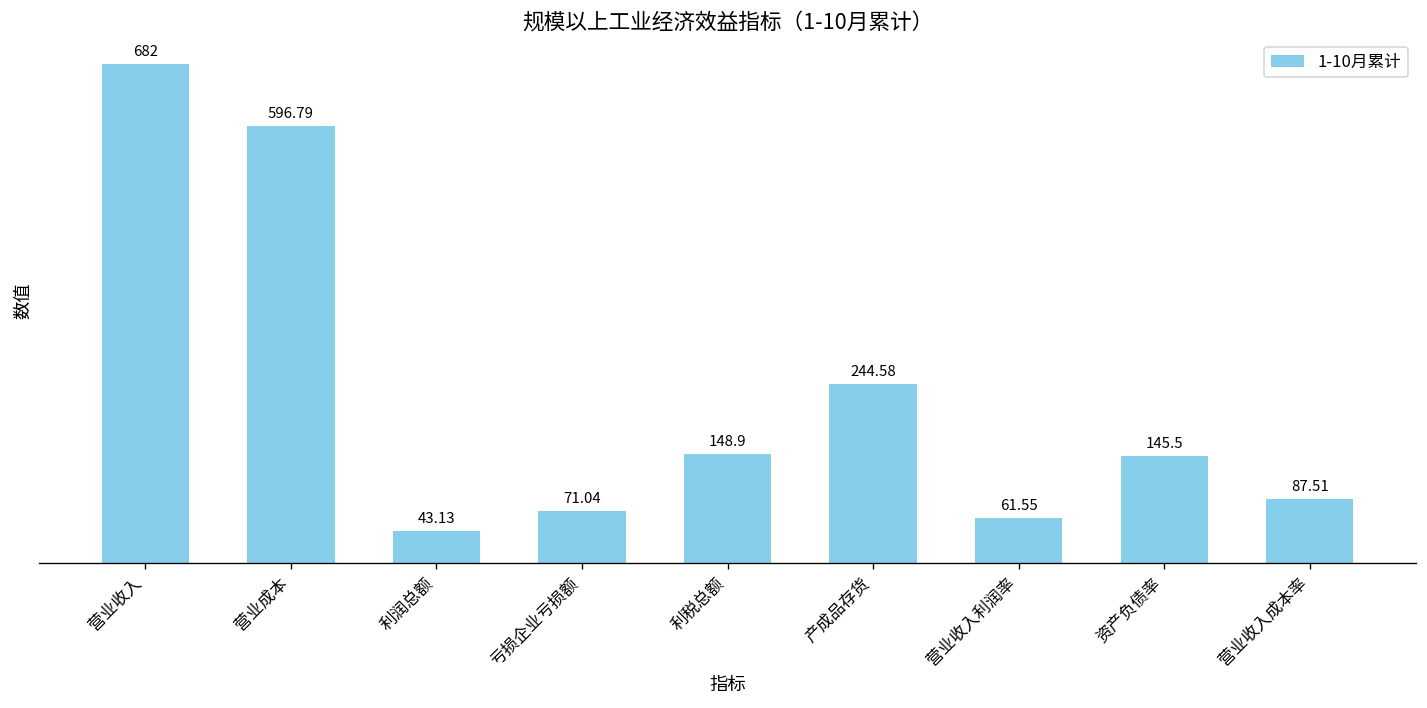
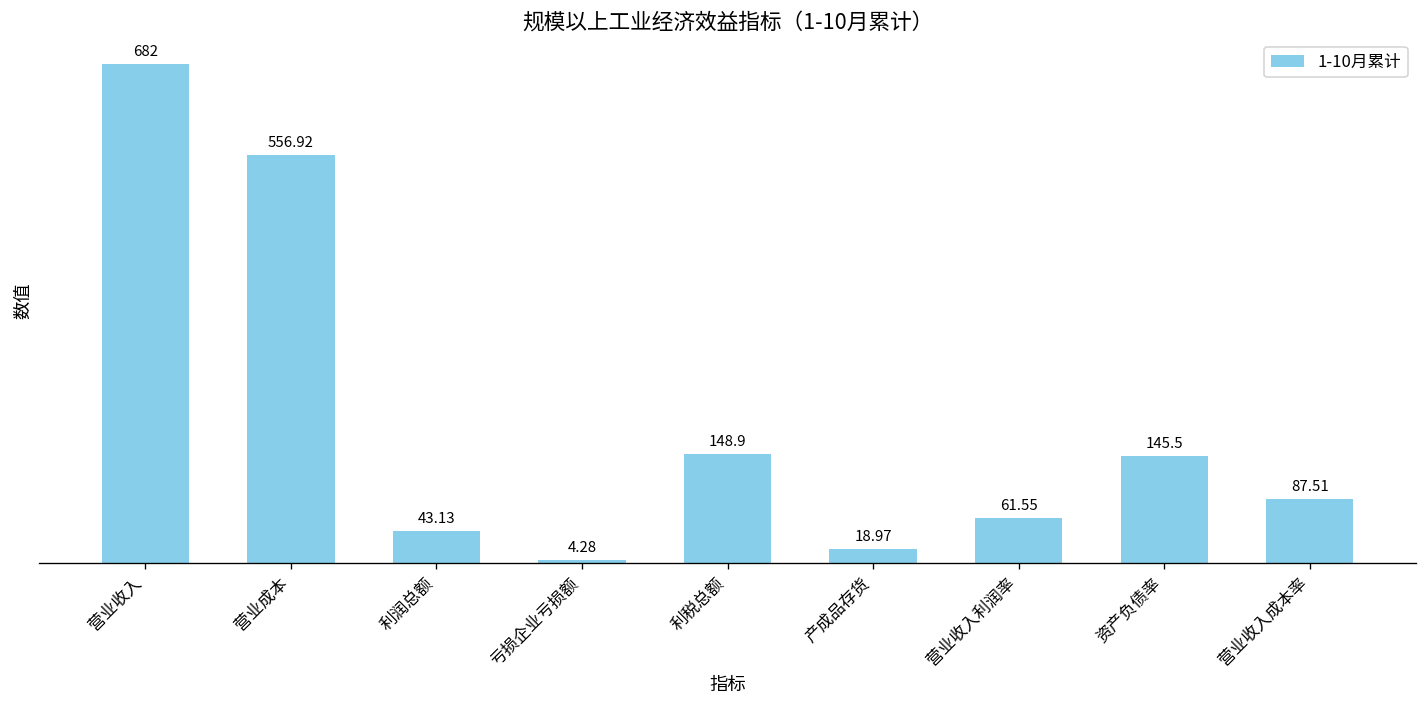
  {
    "营业收入": 682,
-   "营业成本": 596.79,
+   "营业成本": 556.92,
    "利润总额": 43.13,
-   "亏损企业亏损额": 71.04,
+   "亏损企业亏损额": 4.28,
    "利税总额": 148.9,
-   "产成品存货": 244.58,
+   "产成品存货": 18.97,
    "营业收入利润率": 61.55,
    "资产负债率": 145.5,
    "营业收入成本率": 87.51
  }
